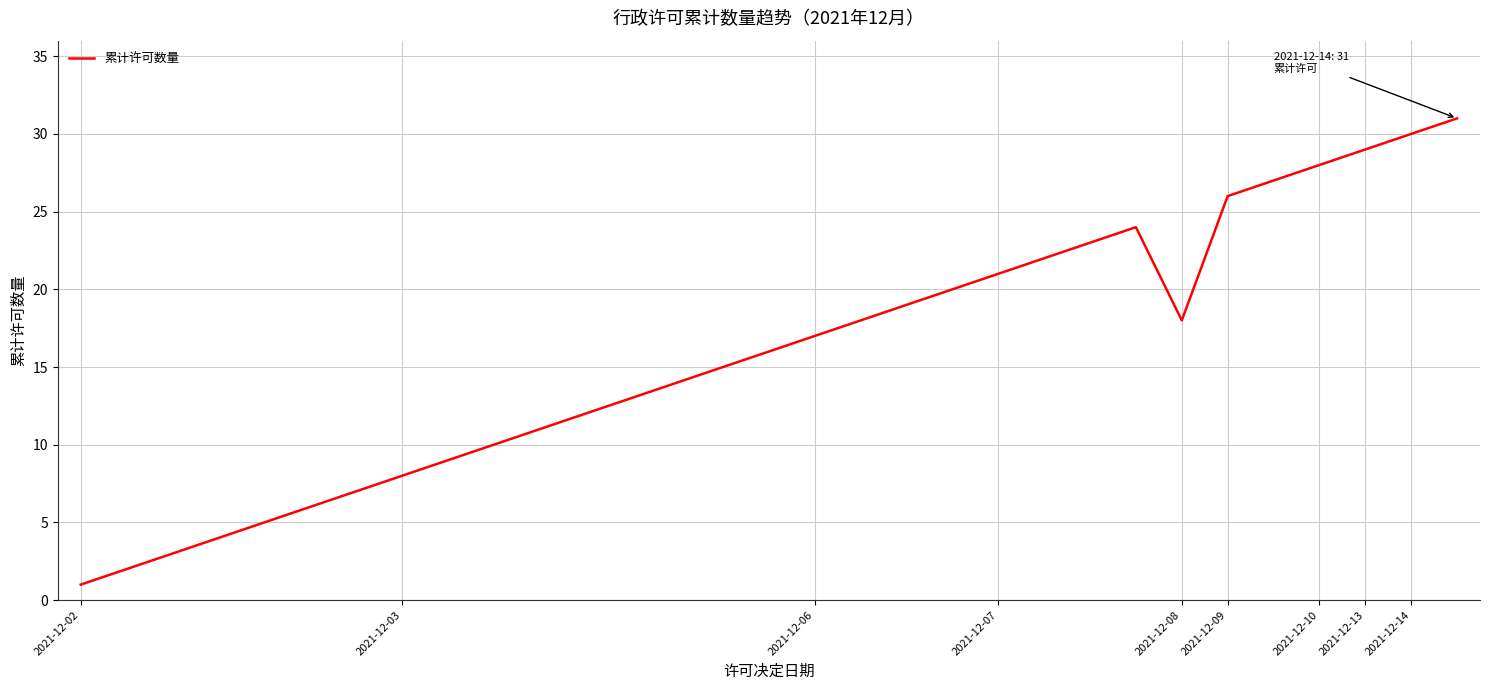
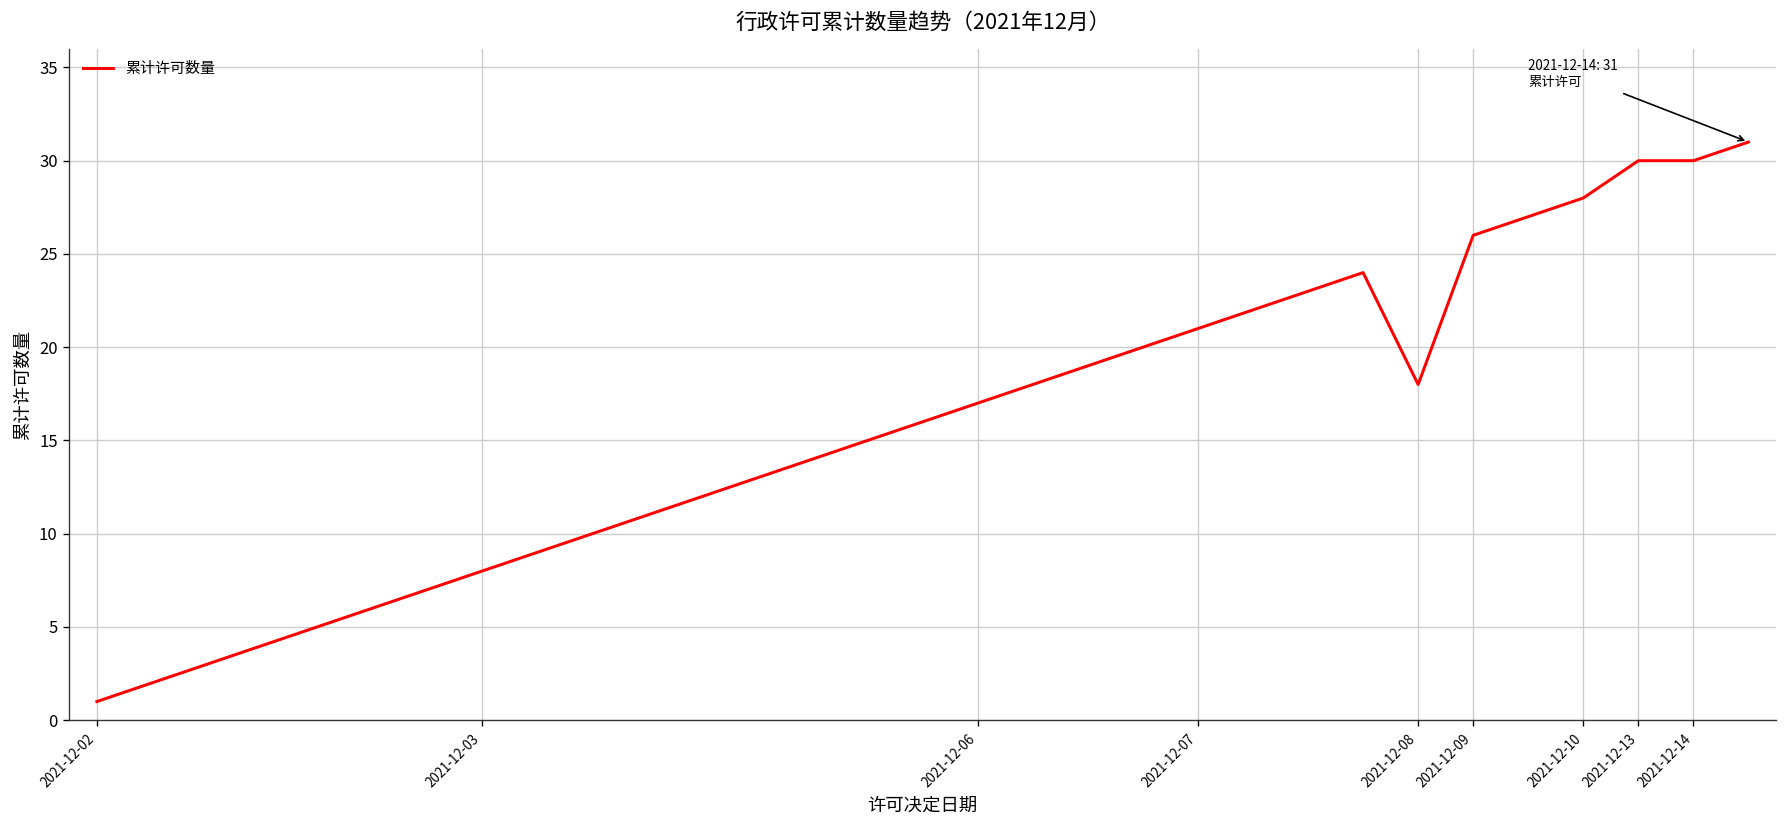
  {
    "2021-12-08": 18,
    "2021-12-10": 28,
-   "2021-12-13": 29
+   "2021-12-13": 30
  }
